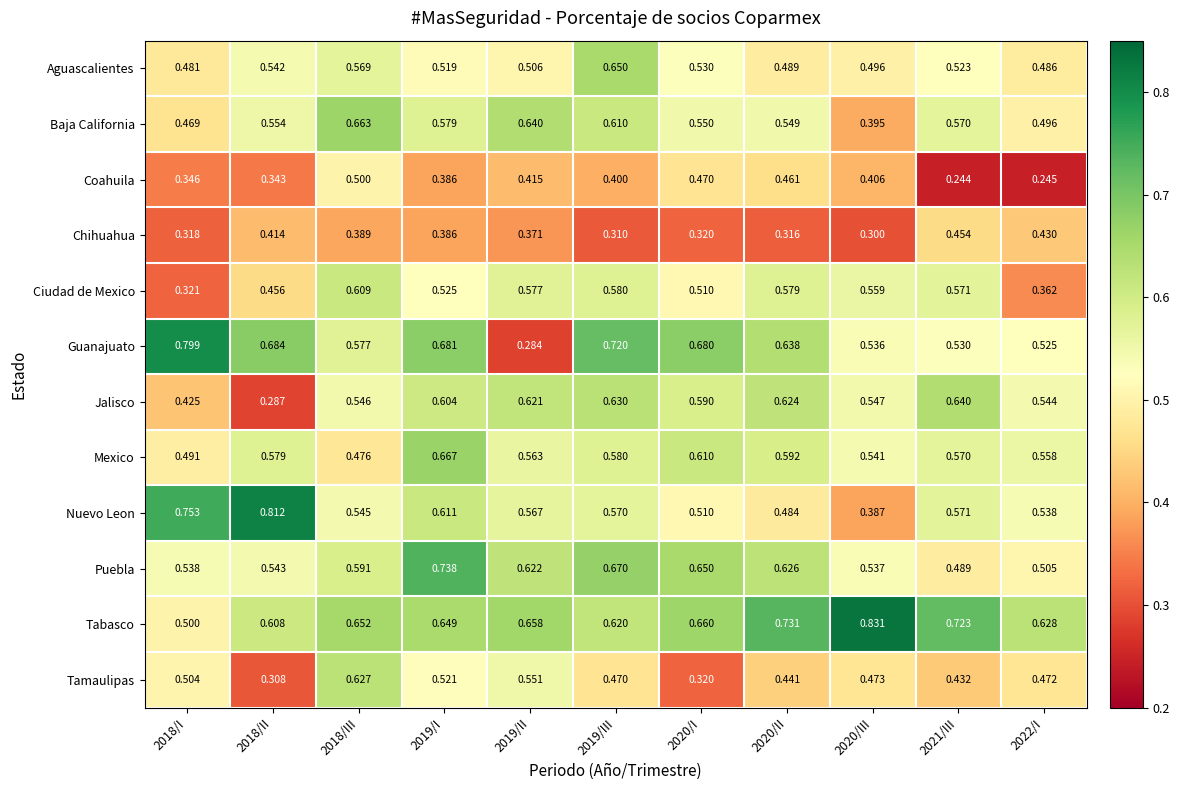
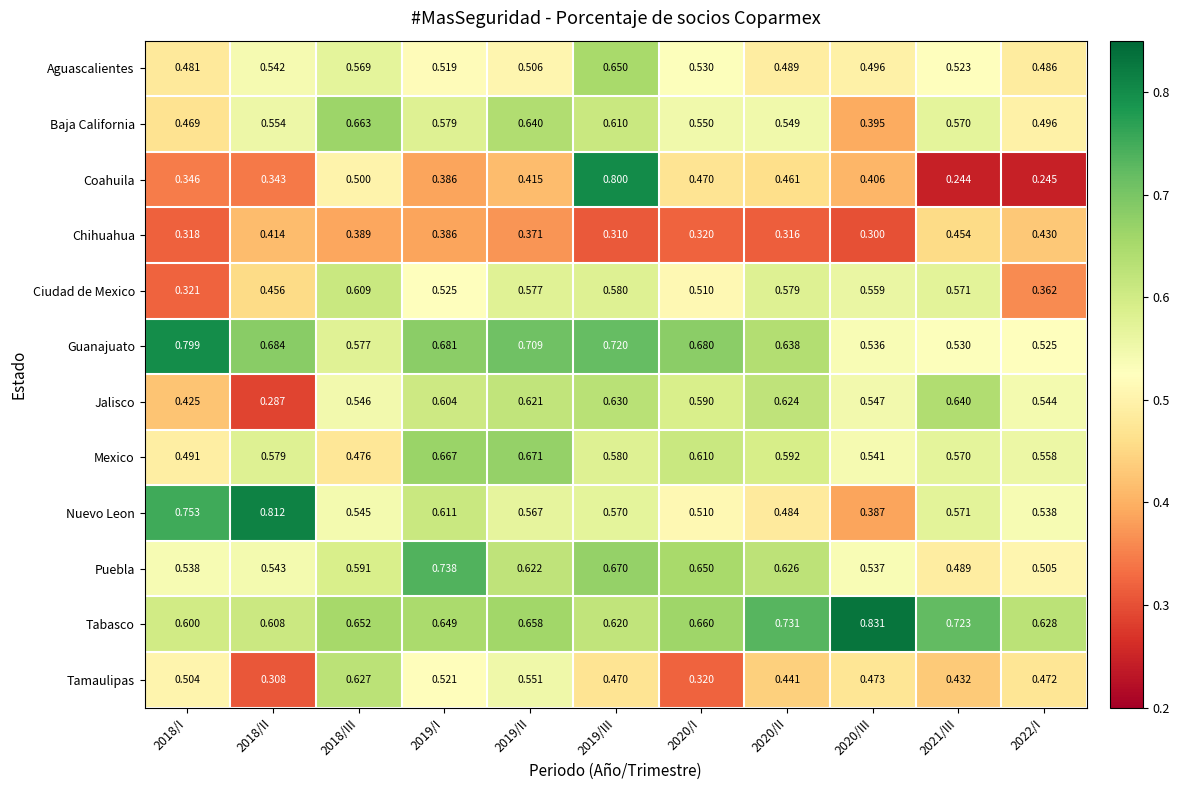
  {
    "Aguascalientes": {
      "2018/I": 0.481,
      "2018/II": 0.542,
      "2018/III": 0.569,
      "2019/I": 0.519,
      "2019/II": 0.506,
      "2019/III": 0.650,
      "2020/I": 0.530,
      "2020/II": 0.489,
      "2020/III": 0.496,
      "2021/III": 0.523,
      "2022/I": 0.486
    },
    "Baja California": {
      "2018/I": 0.469,
      "2018/II": 0.554,
      "2018/III": 0.663,
      "2019/I": 0.579,
      "2019/II": 0.640,
      "2019/III": 0.610,
      "2020/I": 0.550,
      "2020/II": 0.549,
      "2020/III": 0.395,
      "2021/III": 0.570,
      "2022/I": 0.496
    },
    "Coahuila": {
      "2018/I": 0.346,
      "2018/II": 0.343,
      "2018/III": 0.500,
      "2019/I": 0.386,
      "2019/II": 0.415,
-     "2019/III": 0.400,
+     "2019/III": 0.800,
      "2020/I": 0.470,
      "2020/II": 0.461,
      "2020/III": 0.406,
      "2021/III": 0.244,
      "2022/I": 0.245
    },
    "Chihuahua": {
      "2018/I": 0.318,
      "2018/II": 0.414,
      "2018/III": 0.389,
      "2019/I": 0.386,
      "2019/II": 0.371,
      "2019/III": 0.310,
      "2020/I": 0.320,
      "2020/II": 0.316,
      "2020/III": 0.300,
      "2021/III": 0.454,
      "2022/I": 0.430
    },
    "Ciudad de Mexico": {
      "2018/I": 0.321,
      "2018/II": 0.456,
      "2018/III": 0.609,
      "2019/I": 0.525,
      "2019/II": 0.577,
      "2019/III": 0.580,
      "2020/I": 0.510,
      "2020/II": 0.579,
      "2020/III": 0.559,
      "2021/III": 0.571,
      "2022/I": 0.362
    },
    "Guanajuato": {
      "2018/I": 0.799,
      "2018/II": 0.684,
      "2018/III": 0.577,
      "2019/I": 0.681,
-     "2019/II": 0.284,
+     "2019/II": 0.709,
      "2019/III": 0.720,
      "2020/I": 0.680,
      "2020/II": 0.638,
      "2020/III": 0.536,
      "2021/III": 0.530,
      "2022/I": 0.525
    },
    "Jalisco": {
      "2018/I": 0.425,
      "2018/II": 0.287,
      "2018/III": 0.546,
      "2019/I": 0.604,
      "2019/II": 0.621,
      "2019/III": 0.630,
      "2020/I": 0.590,
      "2020/II": 0.624,
      "2020/III": 0.547,
      "2021/III": 0.640,
      "2022/I": 0.544
    },
    "Mexico": {
      "2018/I": 0.491,
      "2018/II": 0.579,
      "2018/III": 0.476,
      "2019/I": 0.667,
-     "2019/II": 0.563,
+     "2019/II": 0.671,
      "2019/III": 0.580,
      "2020/I": 0.610,
      "2020/II": 0.592,
      "2020/III": 0.541,
      "2021/III": 0.570,
      "2022/I": 0.558
    },
    "Nuevo Leon": {
      "2018/I": 0.753,
      "2018/II": 0.812,
      "2018/III": 0.545,
      "2019/I": 0.611,
      "2019/II": 0.567,
      "2019/III": 0.570,
      "2020/I": 0.510,
      "2020/II": 0.484,
      "2020/III": 0.387,
      "2021/III": 0.571,
      "2022/I": 0.538
    },
    "Puebla": {
      "2018/I": 0.538,
      "2018/II": 0.543,
      "2018/III": 0.591,
      "2019/I": 0.738,
      "2019/II": 0.622,
      "2019/III": 0.670,
      "2020/I": 0.650,
      "2020/II": 0.626,
      "2020/III": 0.537,
      "2021/III": 0.489,
      "2022/I": 0.505
    },
    "Tabasco": {
-     "2018/I": 0.500,
+     "2018/I": 0.600,
      "2018/II": 0.608,
      "2018/III": 0.652,
      "2019/I": 0.649,
      "2019/II": 0.658,
      "2019/III": 0.620,
      "2020/I": 0.660,
      "2020/II": 0.731,
      "2020/III": 0.831,
      "2021/III": 0.723,
      "2022/I": 0.628
    },
    "Tamaulipas": {
      "2018/I": 0.504,
      "2018/II": 0.308,
      "2018/III": 0.627,
      "2019/I": 0.521,
      "2019/II": 0.551,
      "2019/III": 0.470,
      "2020/I": 0.320,
      "2020/II": 0.441,
      "2020/III": 0.473,
      "2021/III": 0.432,
      "2022/I": 0.472
    }
  }
